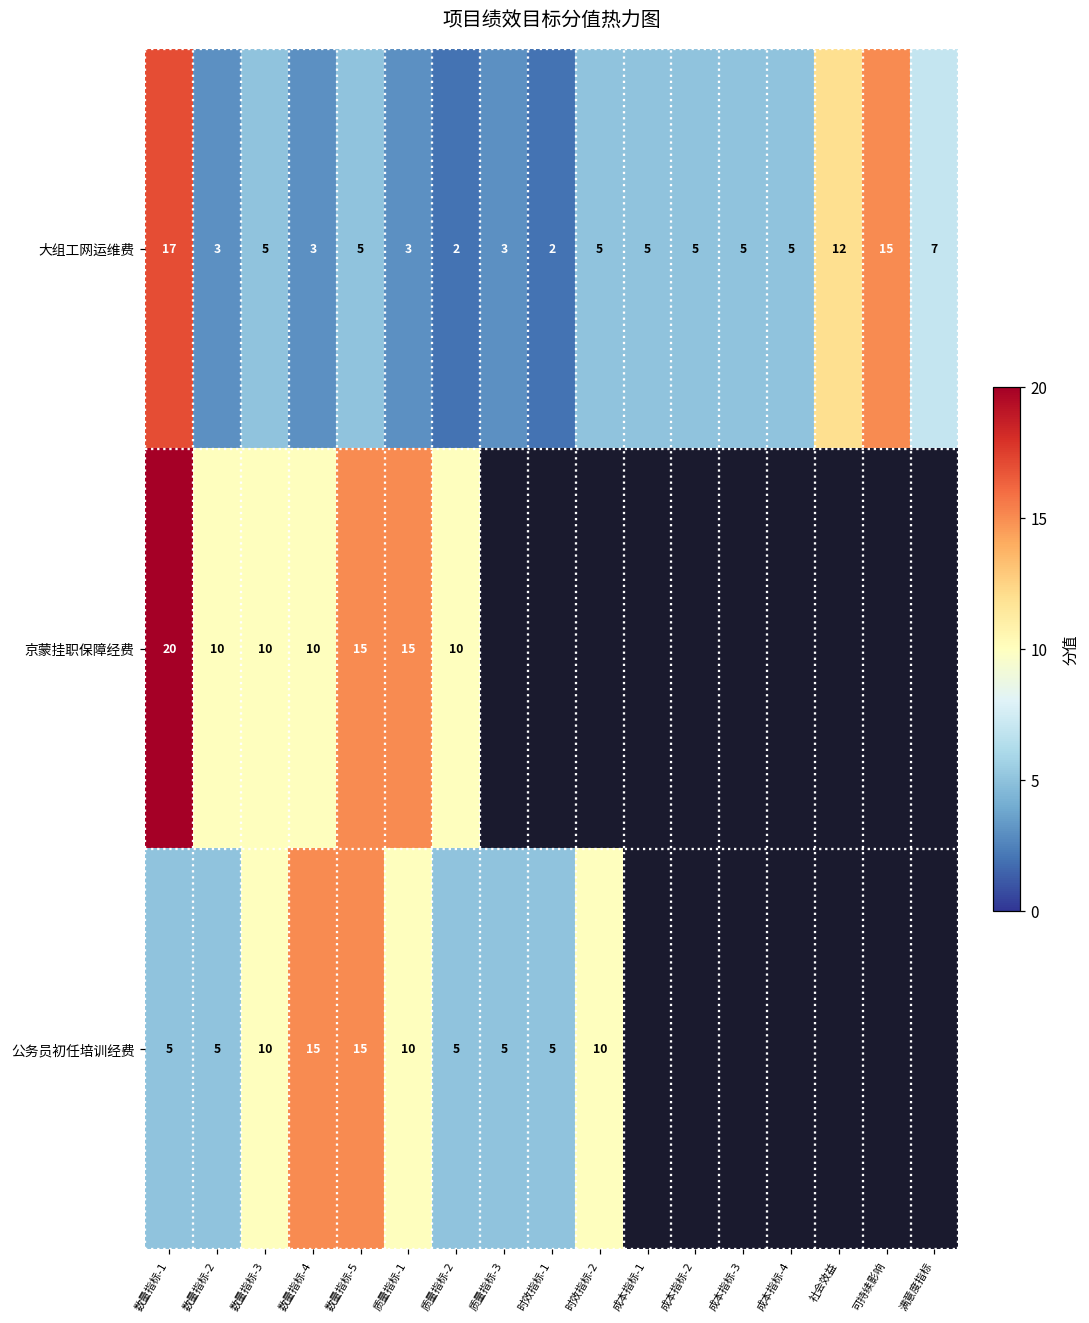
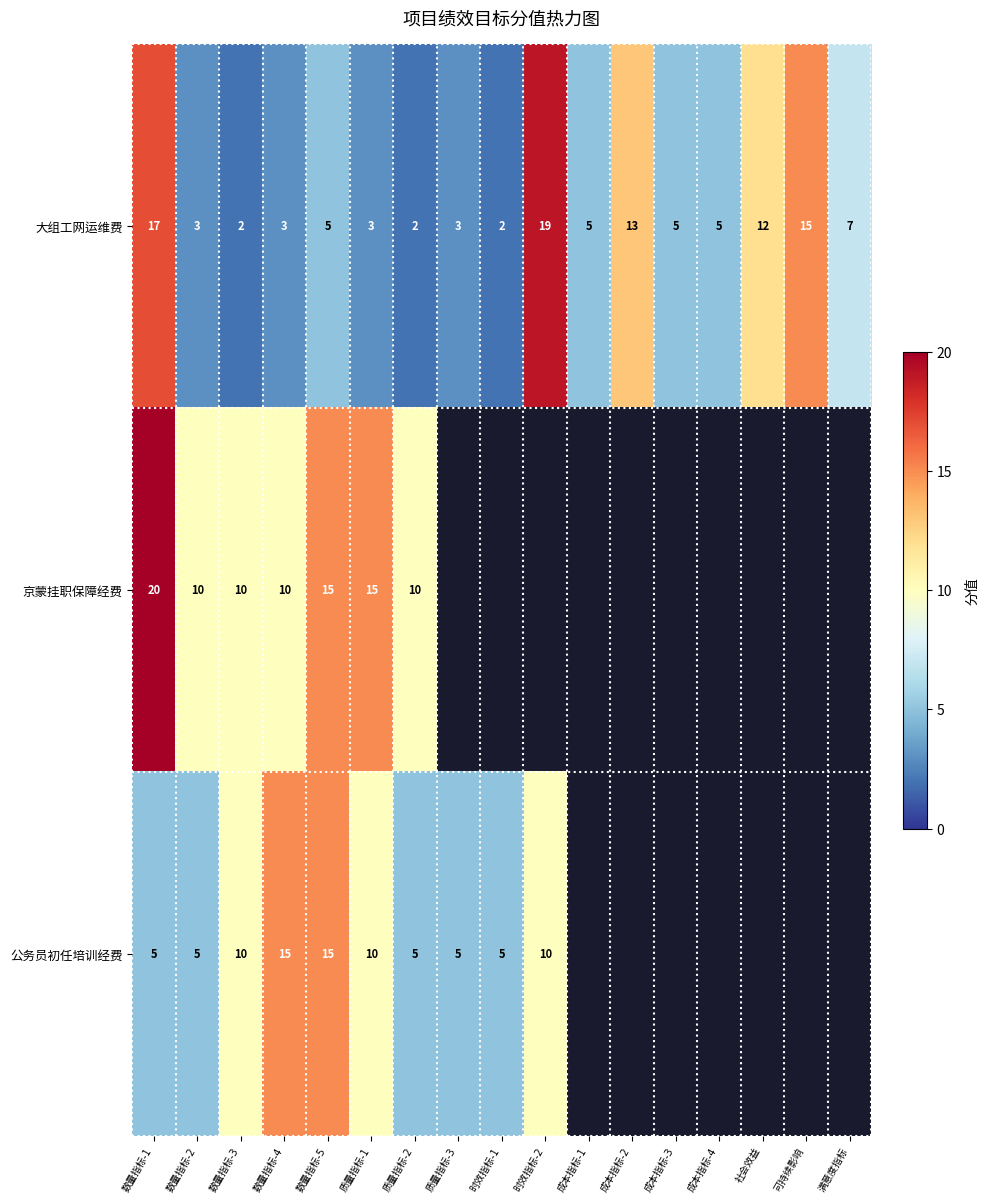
  {
    "大组工网运维费": {
      "数量指标-1": 17,
      "数量指标-2": 3,
-     "数量指标-3": 5,
+     "数量指标-3": 2,
      "数量指标-4": 3,
      "数量指标-5": 5,
      "质量指标-1": 3,
      "质量指标-2": 2,
      "质量指标-3": 3,
      "时效指标-1": 2,
-     "时效指标-2": 5,
+     "时效指标-2": 19,
      "成本指标-1": 5,
-     "成本指标-2": 5,
+     "成本指标-2": 13,
      "成本指标-3": 5,
      "成本指标-4": 5,
      "社会效益": 12,
      "可持续影响": 15,
      "满意度指标": 7
    },
    "京蒙挂职保障经费": {
      "数量指标-1": 20,
      "数量指标-2": 10,
      "数量指标-3": 10,
      "数量指标-4": 10,
      "数量指标-5": 15,
      "质量指标-1": 15,
      "质量指标-2": 10
    },
    "公务员初任培训经费": {
      "数量指标-1": 5,
      "数量指标-2": 5,
      "数量指标-3": 10,
      "数量指标-4": 15,
      "数量指标-5": 15,
      "质量指标-1": 10,
      "质量指标-2": 5,
      "质量指标-3": 5,
      "时效指标-1": 5,
      "时效指标-2": 10
    }
  }
